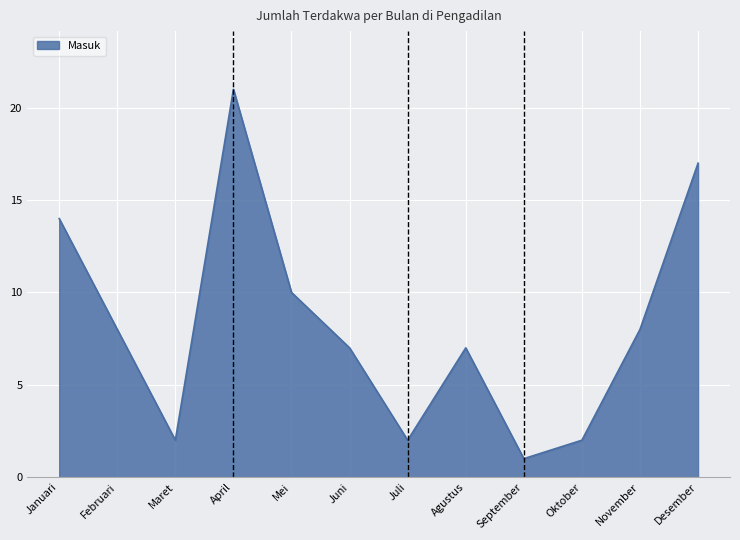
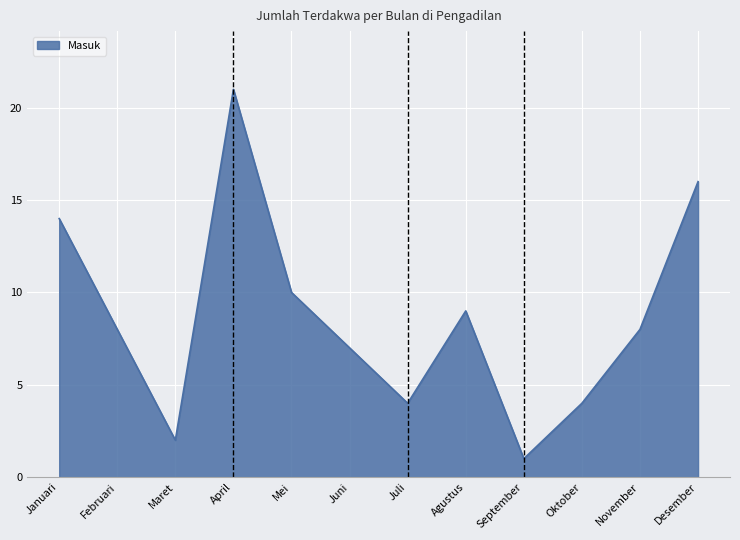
  {
    "Januari": 14,
    "Februari": 8,
    "Maret": 2,
    "April": 21,
    "Mei": 10,
    "Juni": 7,
-   "Juli": 2,
-   "Agustus": 7,
+   "Juli": 4,
+   "Agustus": 9,
    "September": 1,
-   "Oktober": 2,
+   "Oktober": 4,
    "November": 8,
-   "Desember": 17
+   "Desember": 16
  }
